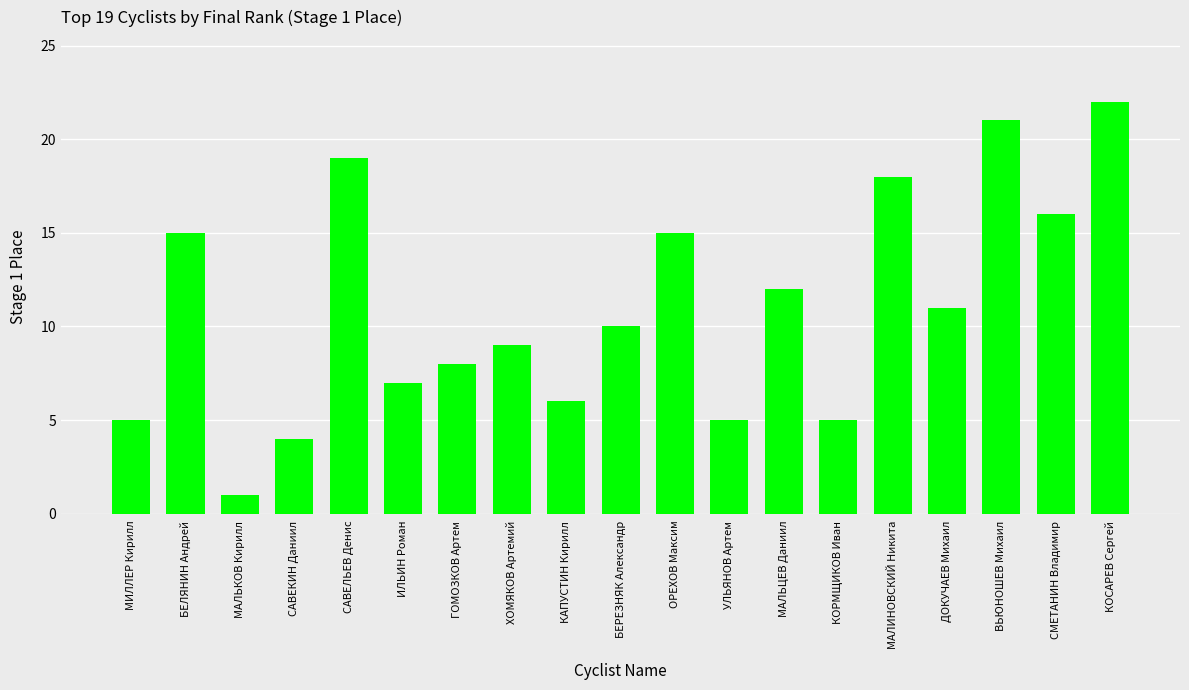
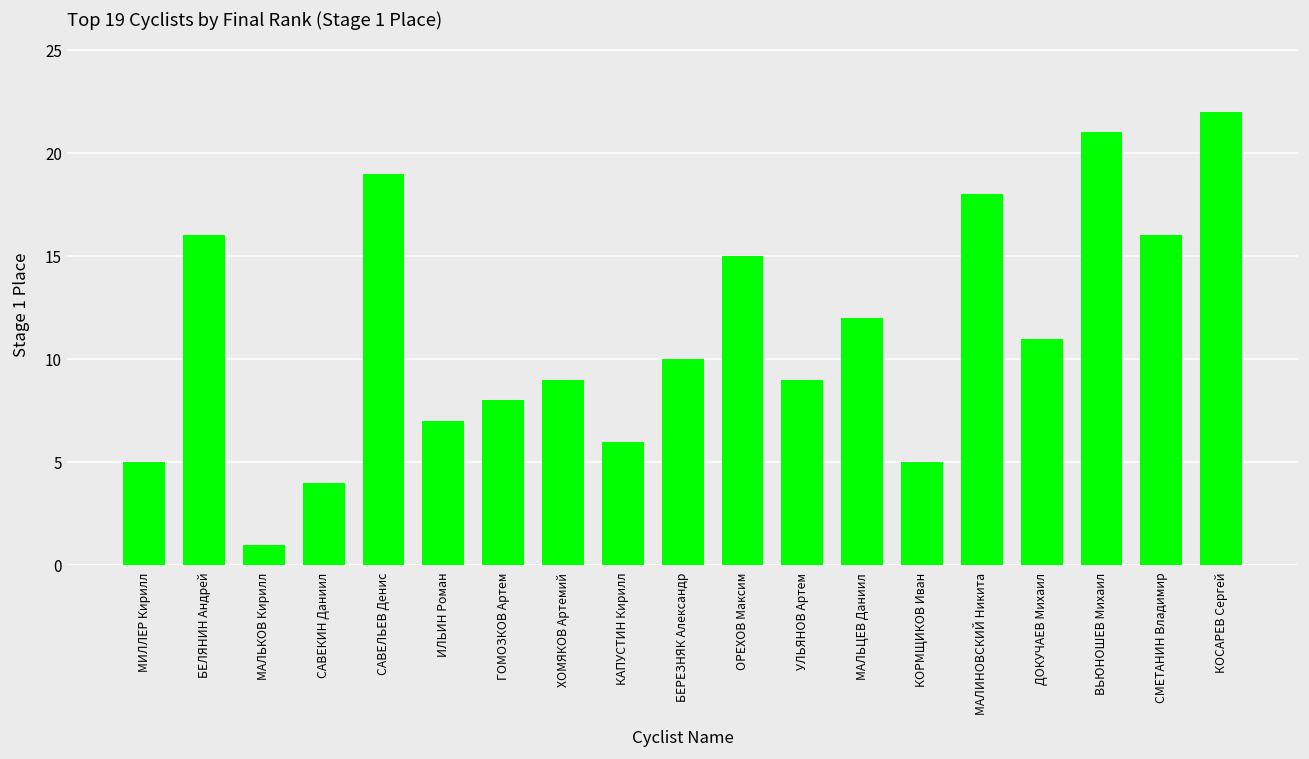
  {
    "МИЛЛЕР Кирилл": 5,
-   "БЕЛЯНИН Андрей": 15,
+   "БЕЛЯНИН Андрей": 16,
    "МАЛЬКОВ Кирилл": 1,
    "САВЕКИН Даниил": 4,
    "САВЕЛЬЕВ Денис": 19,
    "ИЛЬИН Роман": 7,
    "ГОМОЗКОВ Артем": 8,
    "ХОМЯКОВ Артемий": 9,
    "КАПУСТИН Кирилл": 6,
    "БЕРЕЗНЯК Александр": 10,
    "ОРЕХОВ Максим": 15,
-   "УЛЬЯНОВ Артем": 5,
+   "УЛЬЯНОВ Артем": 9,
    "МАЛЬЦЕВ Даниил": 12,
    "КОРМЩИКОВ Иван": 5,
    "МАЛИНОВСКИЙ Никита": 18,
    "ДОКУЧАЕВ Михаил": 11,
    "ВЬЮНОШЕВ Михаил": 21,
    "СМЕТАНИН Владимир": 16,
    "КОСАРЕВ Сергей": 22
  }
